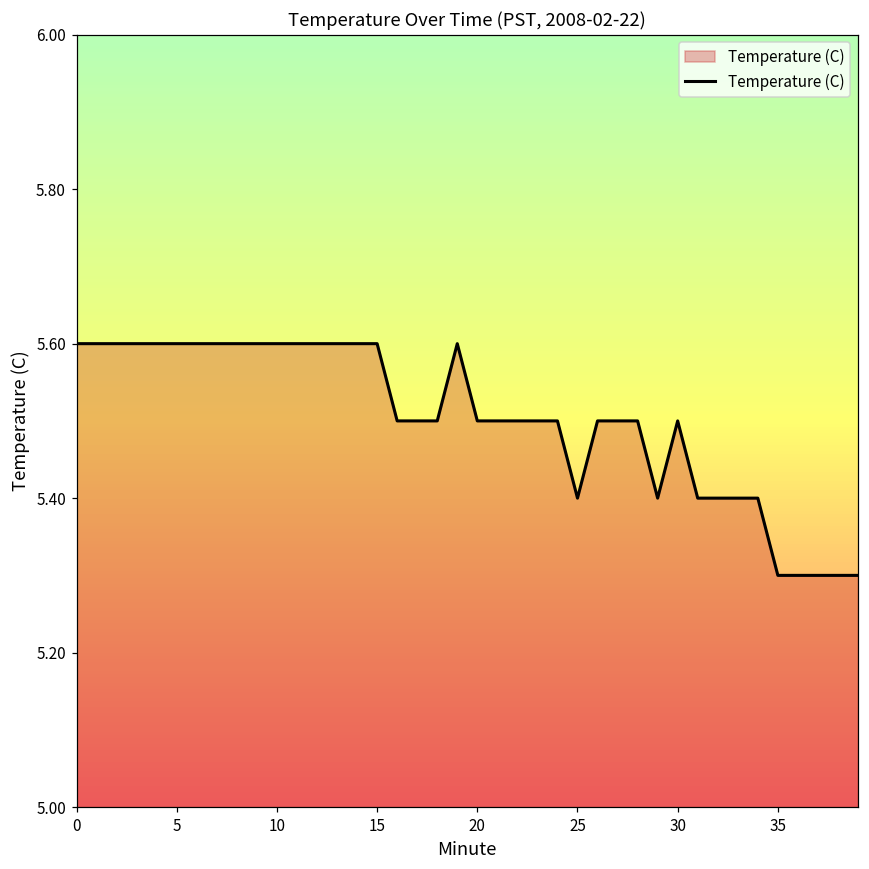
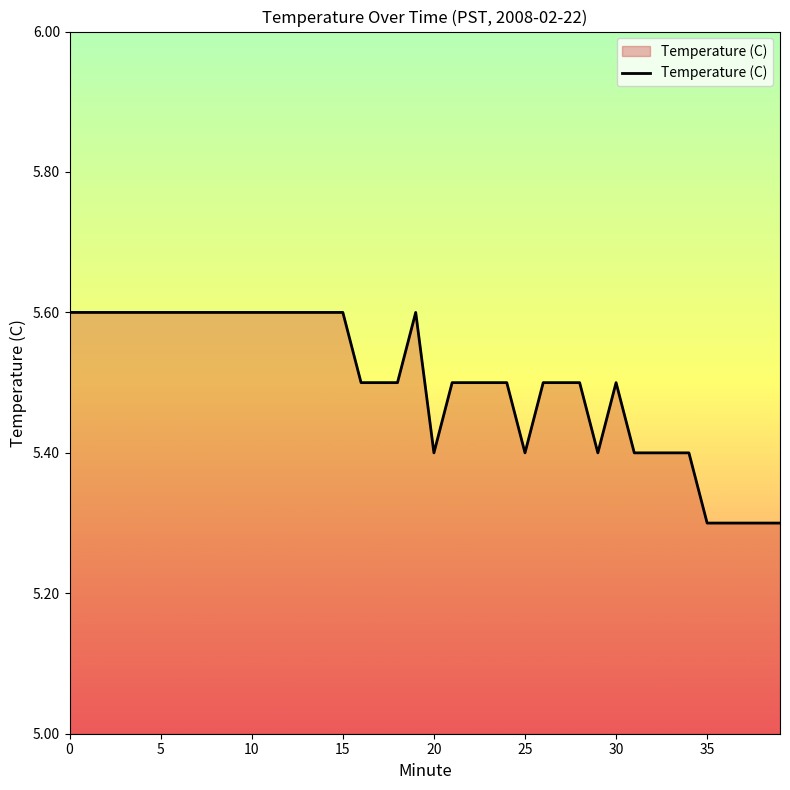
  {
    "0": 5.6,
    "5": 5.6,
    "10": 5.6,
    "15": 5.6,
-   "20": 5.5,
+   "20": 5.4,
    "25": 5.4,
    "30": 5.5,
    "35": 5.3
  }
